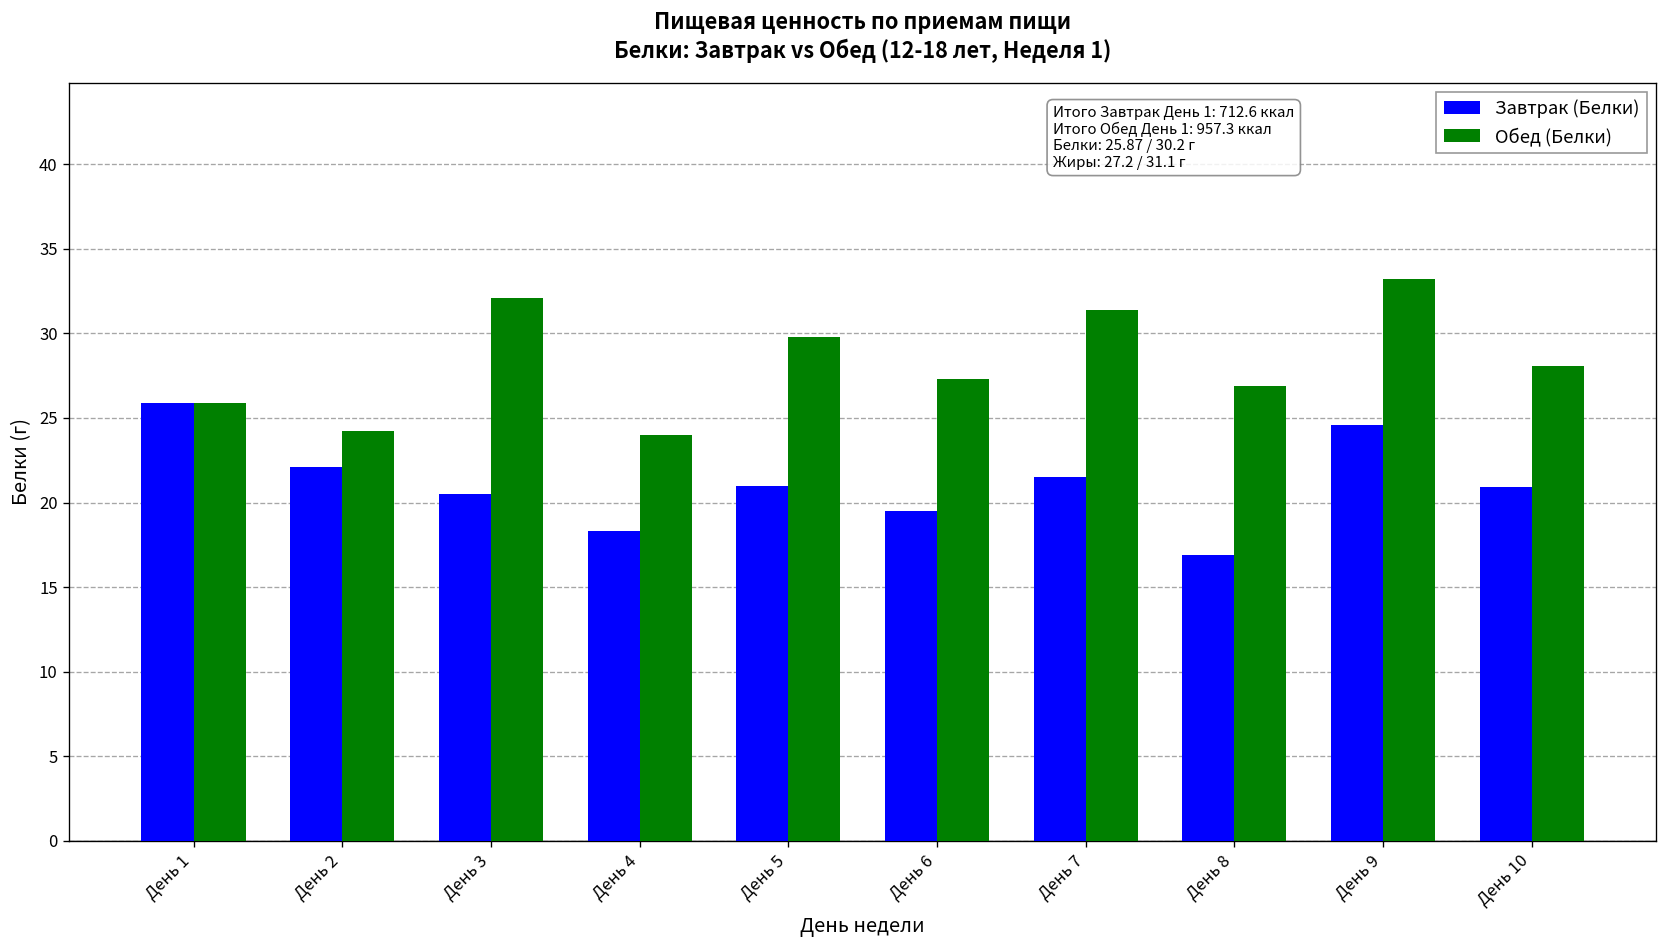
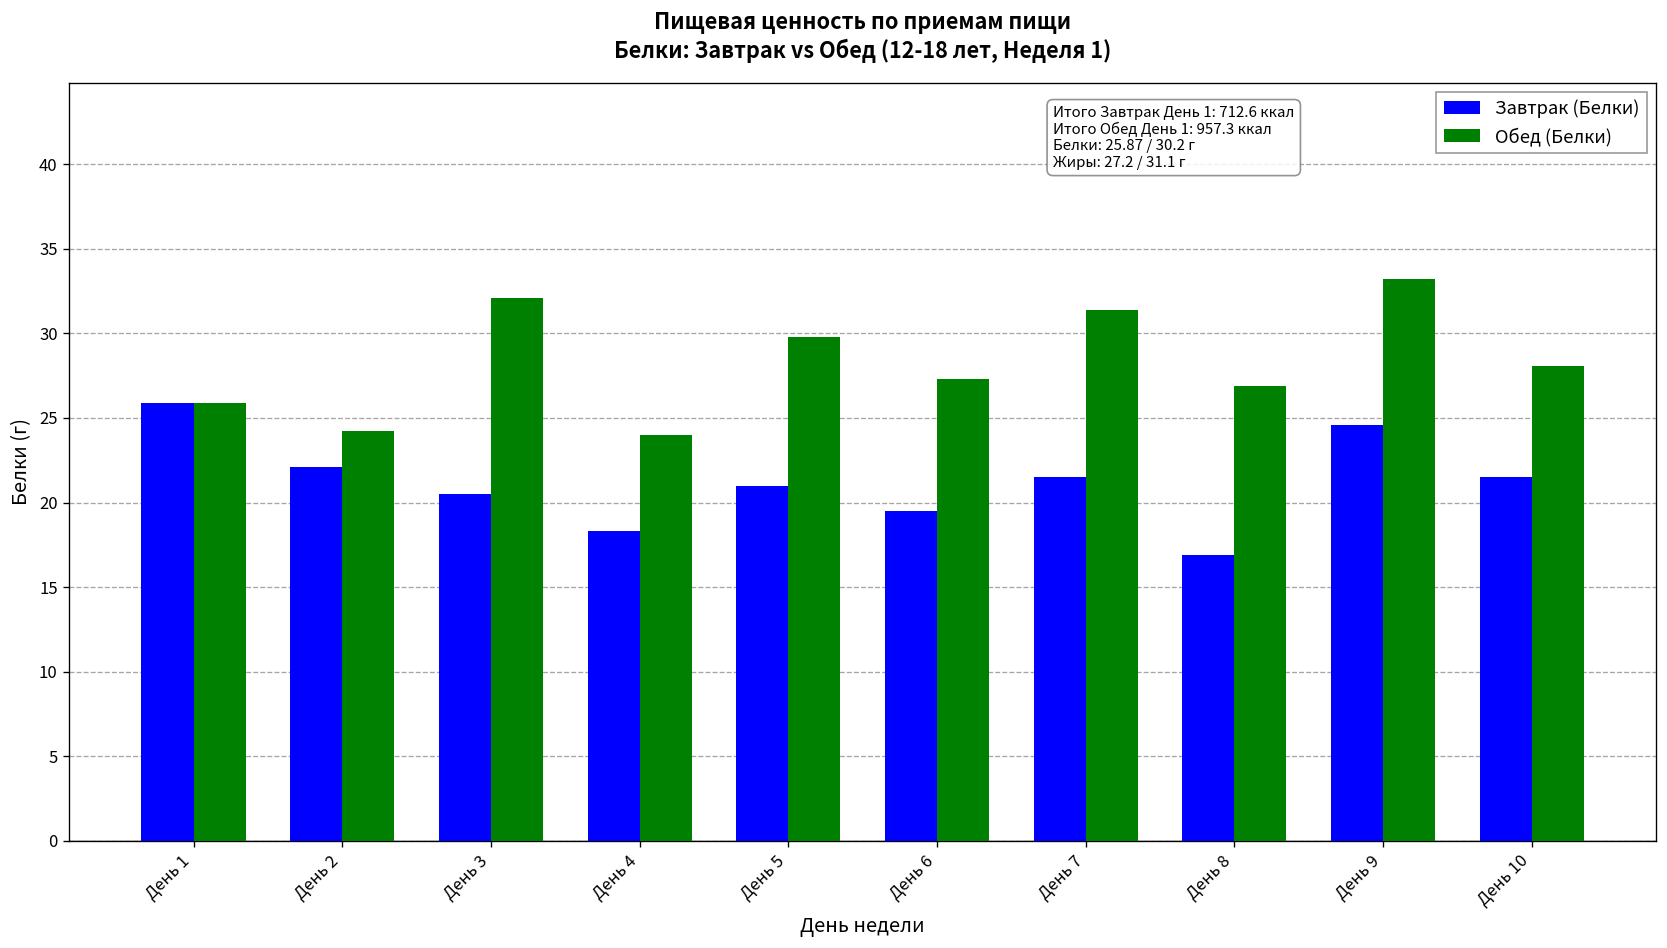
  {
    "Завтрак (Белки)": {
      "День 1": 25.9,
      "День 2": 22.1,
      "День 3": 20.5,
      "День 4": 18.3,
      "День 5": 21.0,
      "День 6": 19.5,
      "День 7": 21.5,
      "День 8": 16.9,
      "День 9": 24.6,
-     "День 10": 20.9
+     "День 10": 21.5
    },
    "Обед (Белки)": {
      "День 1": 25.9,
      "День 2": 24.2,
      "День 3": 32.1,
      "День 4": 24.0,
      "День 5": 29.8,
      "День 6": 27.3,
      "День 7": 31.4,
      "День 8": 26.9,
      "День 9": 33.2,
      "День 10": 28.1
    }
  }
